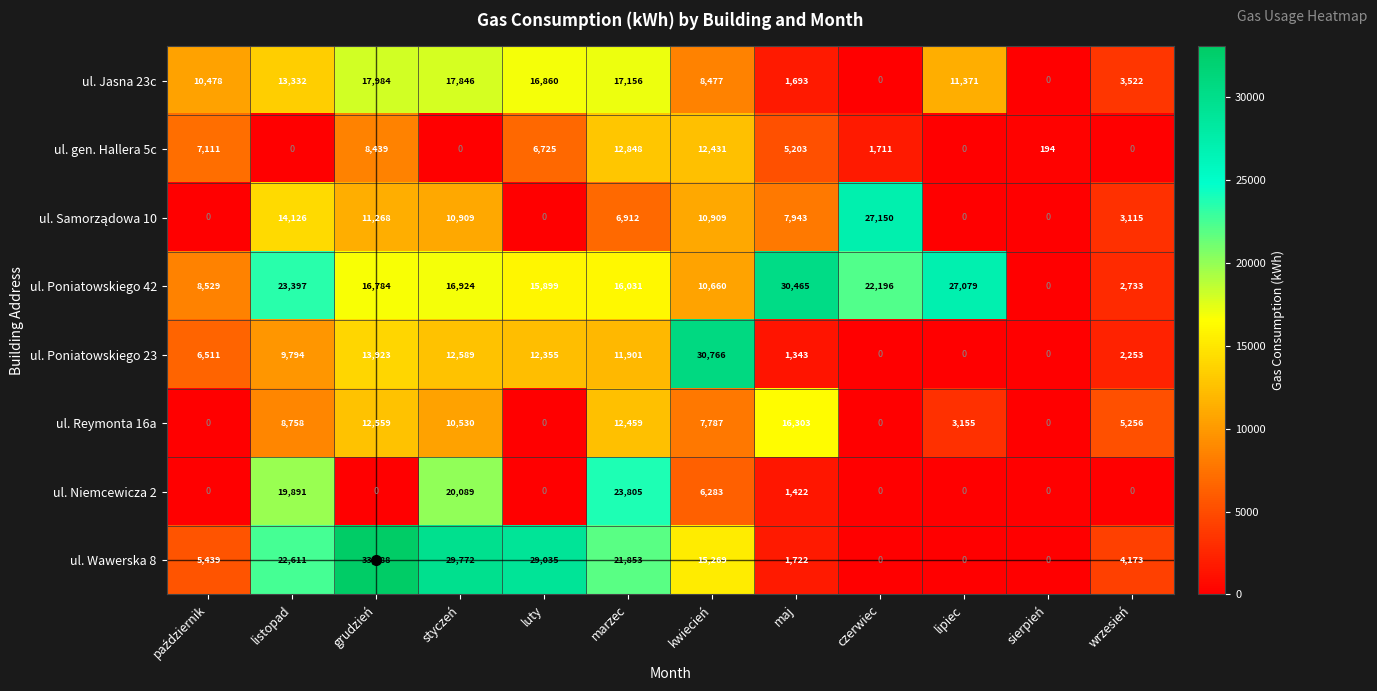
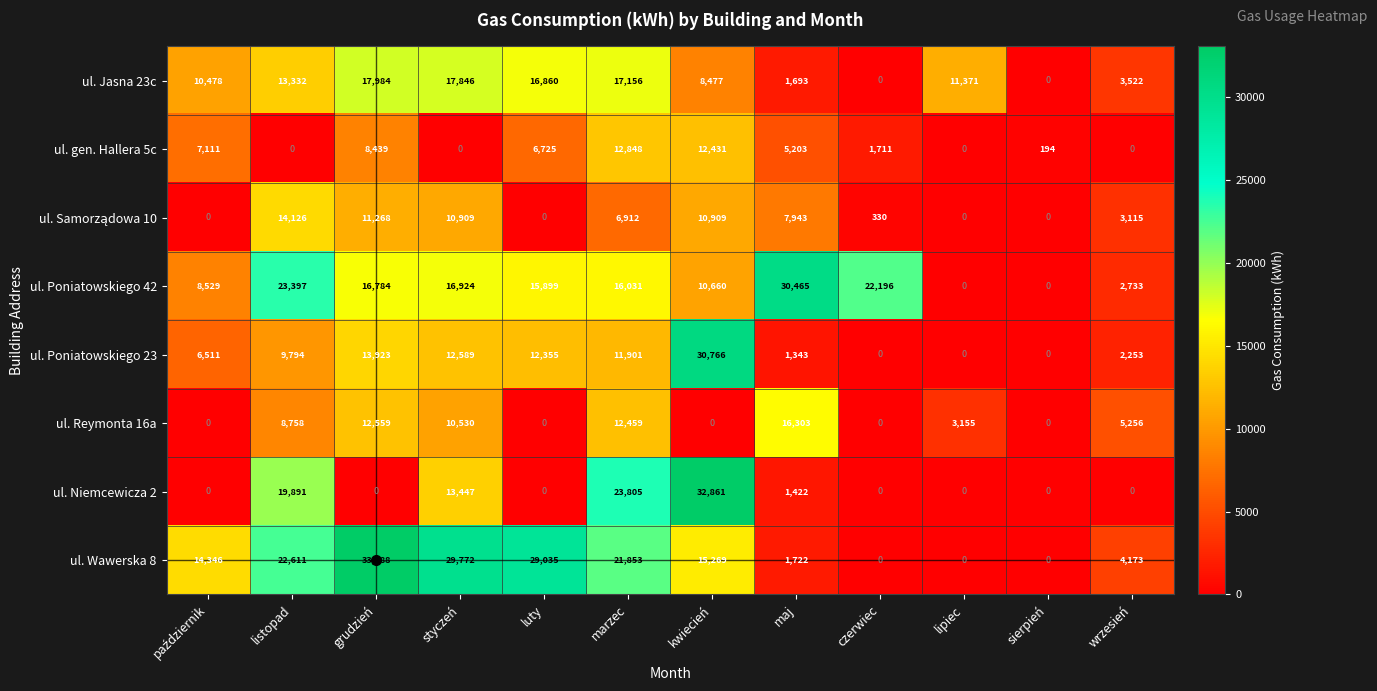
  {
    "ul. Jasna 23c": {
      "październik": "10,478",
      "listopad": "13,332",
      "grudzień": "17,984",
      "styczeń": "17,846",
      "luty": "16,860",
      "marzec": "17,156",
      "kwiecień": "8,477",
      "maj": "1,693",
      "czerwiec": "0",
      "lipiec": "11,371",
      "sierpień": "0",
      "wrzesień": "3,522"
    },
    "ul. gen. Hallera 5c": {
      "październik": "7,111",
      "listopad": "0",
      "grudzień": "8,439",
      "styczeń": "0",
      "luty": "6,725",
      "marzec": "12,848",
      "kwiecień": "12,431",
      "maj": "5,203",
      "czerwiec": "1,711",
      "lipiec": "0",
      "sierpień": "194",
      "wrzesień": "0"
    },
    "ul. Samorządowa 10": {
      "październik": "0",
      "listopad": "14,126",
      "grudzień": "11,268",
      "styczeń": "10,909",
      "luty": "0",
      "marzec": "6,912",
      "kwiecień": "10,909",
      "maj": "7,943",
-     "czerwiec": "27,150",
+     "czerwiec": "330",
      "lipiec": "0",
      "sierpień": "0",
      "wrzesień": "3,115"
    },
    "ul. Poniatowskiego 42": {
      "październik": "8,529",
      "listopad": "23,397",
      "grudzień": "16,784",
      "styczeń": "16,924",
      "luty": "15,899",
      "marzec": "16,031",
      "kwiecień": "10,660",
      "maj": "30,465",
      "czerwiec": "22,196",
-     "lipiec": "27,079",
+     "lipiec": "0",
      "sierpień": "0",
      "wrzesień": "2,733"
    },
    "ul. Poniatowskiego 23": {
      "październik": "6,511",
      "listopad": "9,794",
      "grudzień": "13,923",
      "styczeń": "12,589",
      "luty": "12,355",
      "marzec": "11,901",
      "kwiecień": "30,766",
      "maj": "1,343",
      "czerwiec": "0",
      "lipiec": "0",
      "sierpień": "0",
      "wrzesień": "2,253"
    },
    "ul. Reymonta 16a": {
      "październik": "0",
      "listopad": "8,758",
      "grudzień": "12,559",
      "styczeń": "10,530",
      "luty": "0",
      "marzec": "12,459",
-     "kwiecień": "7,787",
+     "kwiecień": "0",
      "maj": "16,303",
      "czerwiec": "0",
      "lipiec": "3,155",
      "sierpień": "0",
      "wrzesień": "5,256"
    },
    "ul. Niemcewicza 2": {
      "październik": "0",
      "listopad": "19,891",
      "grudzień": "0",
-     "styczeń": "20,089",
+     "styczeń": "13,447",
      "luty": "0",
      "marzec": "23,805",
-     "kwiecień": "6,283",
+     "kwiecień": "32,861",
      "maj": "1,422",
      "czerwiec": "0",
      "lipiec": "0",
      "sierpień": "0",
      "wrzesień": "0"
    },
    "ul. Wawerska 8": {
-     "październik": "5,439",
+     "październik": "14,346",
      "listopad": "22,611",
      "styczeń": "29,772",
      "luty": "29,035",
      "marzec": "21,853",
      "kwiecień": "15,269",
      "maj": "1,722",
      "czerwiec": "0",
      "lipiec": "0",
      "sierpień": "0",
      "wrzesień": "4,173"
    }
  }
